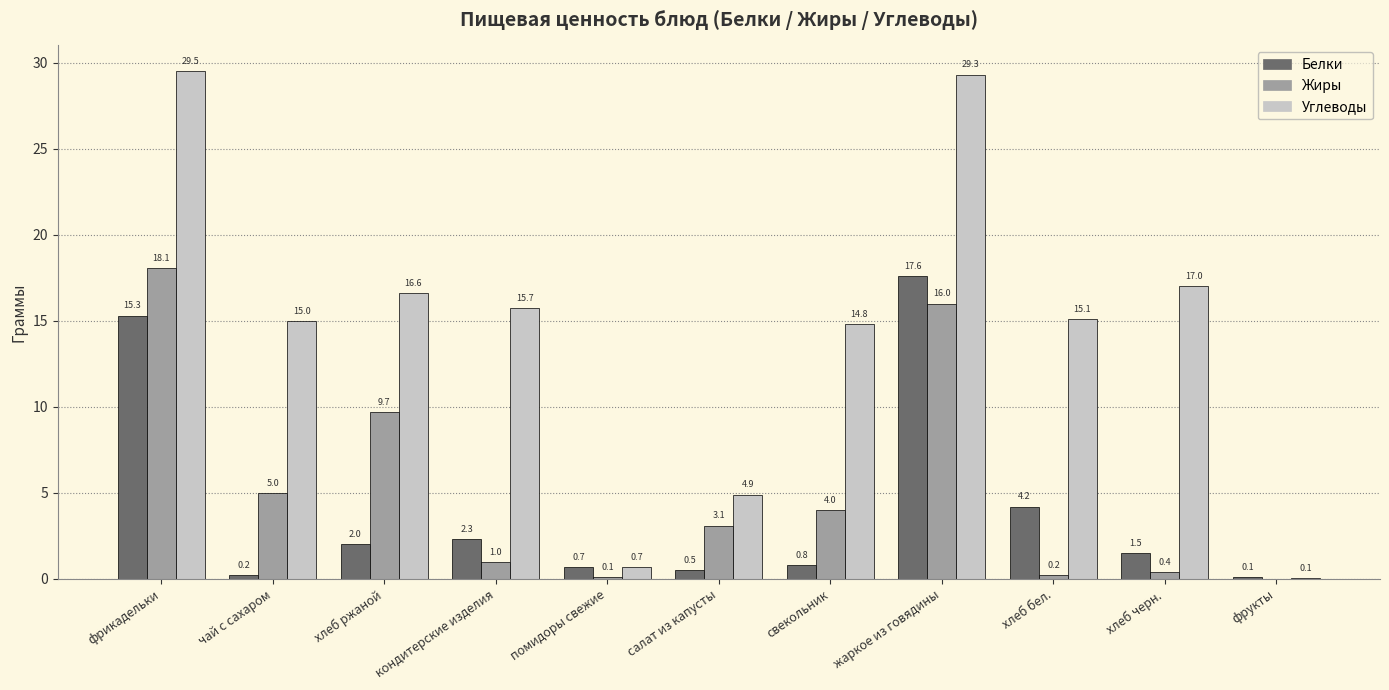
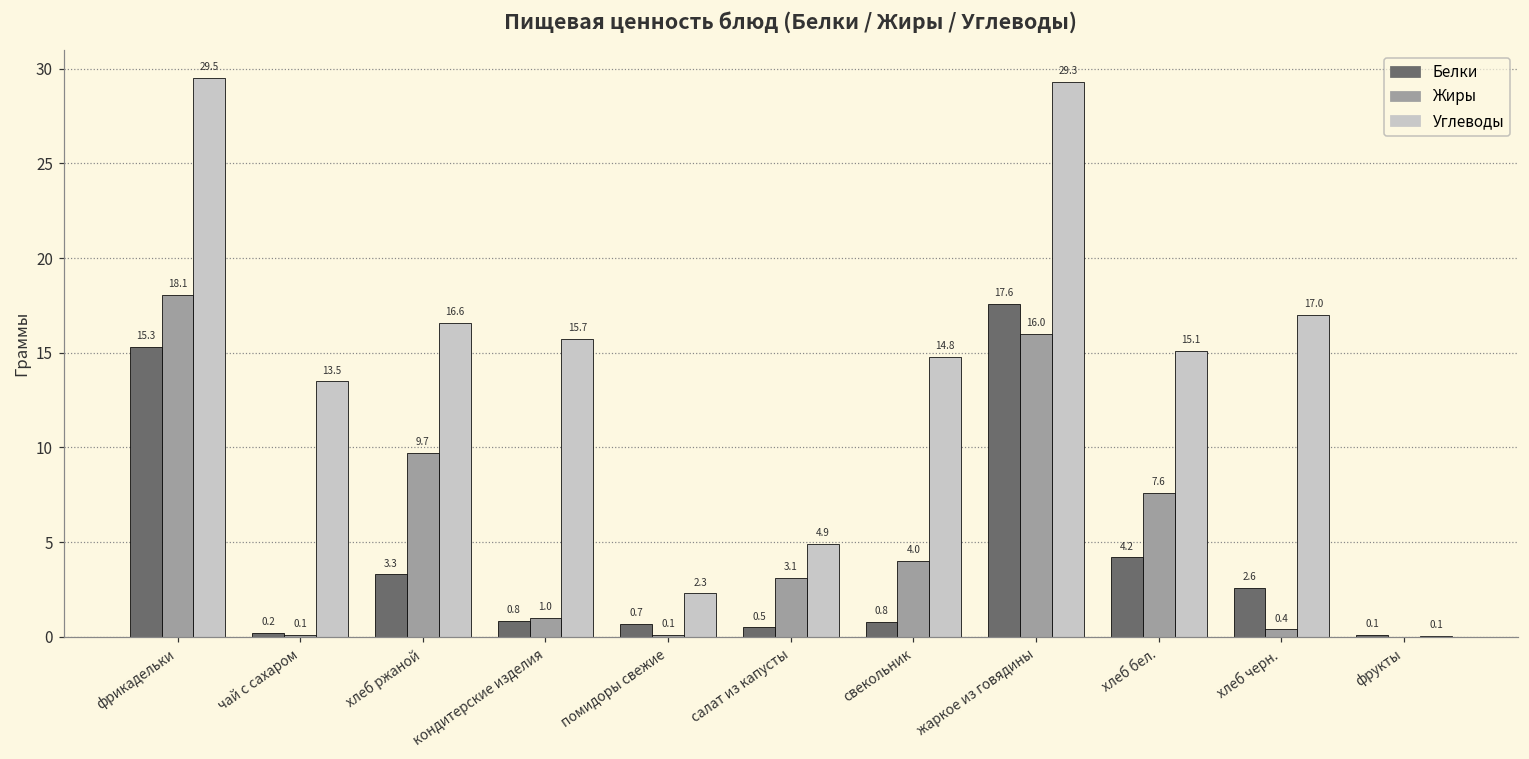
  {
    "Белки": {
      "фрикадельки": 15.3,
      "чай с сахаром": 0.2,
-     "хлеб ржаной": 2.0,
-     "кондитерские изделия": 2.3,
+     "хлеб ржаной": 3.3,
+     "кондитерские изделия": 0.8,
      "помидоры свежие": 0.7,
      "салат из капусты": 0.5,
      "свекольник": 0.8,
      "жаркое из говядины": 17.6,
      "хлеб бел.": 4.2,
-     "хлеб черн.": 1.5,
+     "хлеб черн.": 2.6,
      "фрукты": 0.1
    },
    "Жиры": {
      "фрикадельки": 18.1,
-     "чай с сахаром": 5.0,
+     "чай с сахаром": 0.1,
      "хлеб ржаной": 9.7,
      "кондитерские изделия": 1.0,
      "помидоры свежие": 0.1,
      "салат из капусты": 3.1,
      "свекольник": 4.0,
      "жаркое из говядины": 16.0,
-     "хлеб бел.": 0.2,
+     "хлеб бел.": 7.6,
      "хлеб черн.": 0.4
    },
    "Углеводы": {
      "фрикадельки": 29.5,
-     "чай с сахаром": 15.0,
+     "чай с сахаром": 13.5,
      "хлеб ржаной": 16.6,
      "кондитерские изделия": 15.7,
-     "помидоры свежие": 0.7,
+     "помидоры свежие": 2.3,
      "салат из капусты": 4.9,
      "свекольник": 14.8,
      "жаркое из говядины": 29.3,
      "хлеб бел.": 15.1,
      "хлеб черн.": 17.0,
      "фрукты": 0.1
    }
  }
